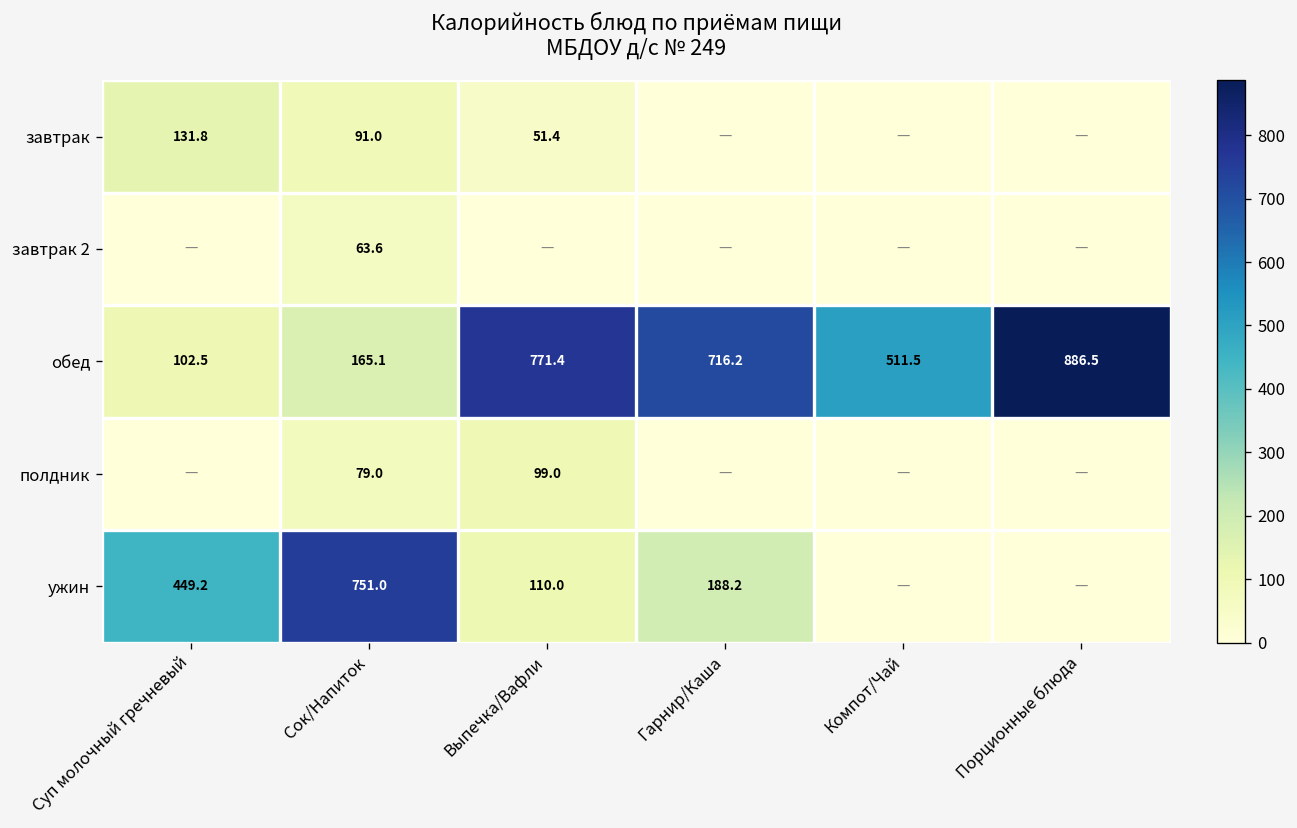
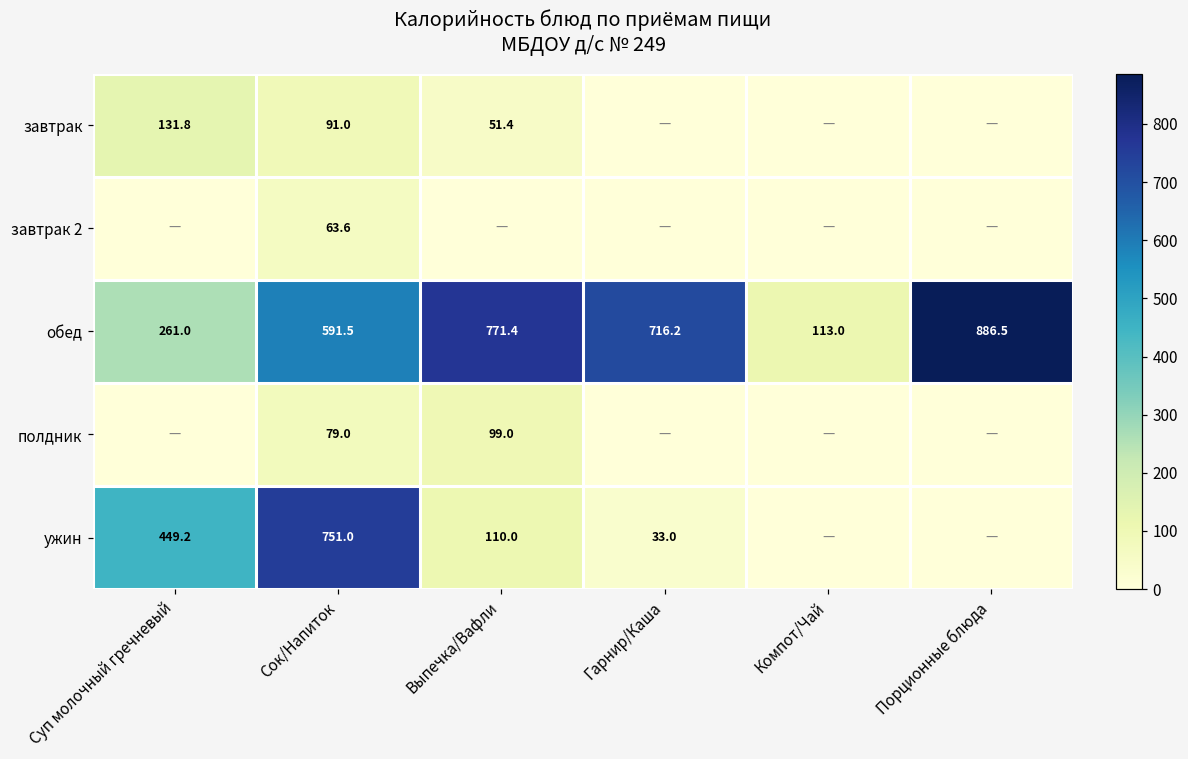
  {
    "завтрак": {
      "Суп молочный гречневый": 131.8,
      "Сок/Напиток": 91.0,
      "Выпечка/Вафли": 51.4
    },
    "завтрак 2": {
      "Сок/Напиток": 63.6
    },
    "обед": {
-     "Суп молочный гречневый": 102.5,
-     "Сок/Напиток": 165.1,
+     "Суп молочный гречневый": 261.0,
+     "Сок/Напиток": 591.5,
      "Выпечка/Вафли": 771.4,
      "Гарнир/Каша": 716.2,
-     "Компот/Чай": 511.5,
+     "Компот/Чай": 113.0,
      "Порционные блюда": 886.5
    },
    "полдник": {
      "Сок/Напиток": 79.0,
      "Выпечка/Вафли": 99.0
    },
    "ужин": {
      "Суп молочный гречневый": 449.2,
      "Сок/Напиток": 751.0,
      "Выпечка/Вафли": 110.0,
-     "Гарнир/Каша": 188.2
+     "Гарнир/Каша": 33.0
    }
  }
